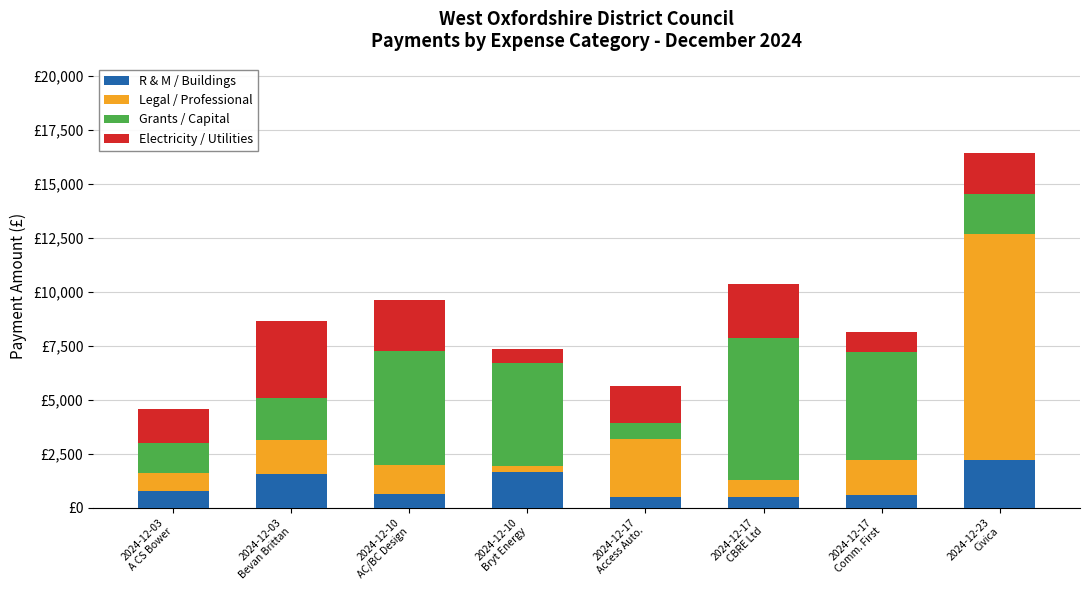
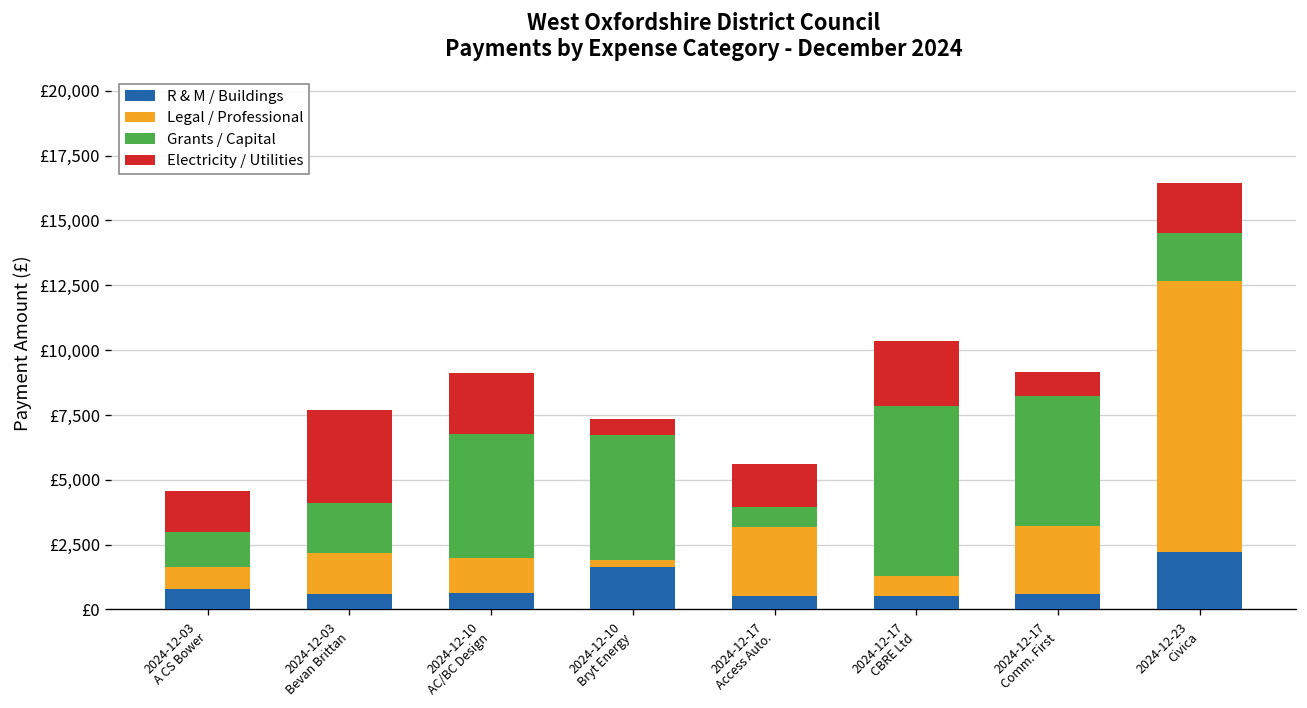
  {
    "R & M / Buildings": {
      "2024-12-03 A CS Bower": "£800",
-     "2024-12-03 Bevan Brittan": "£1,500",
+     "2024-12-03 Bevan Brittan": "£600",
      "2024-12-10 AC/BC Design": "£600",
      "2024-12-10 Bryt Energy": "£1,600",
      "2024-12-17 Access Auto.": "£500",
      "2024-12-17 CBRE Ltd": "£500",
      "2024-12-17 Comm. First": "£600",
      "2024-12-23 Civica": "£2,200"
    },
    "Legal / Professional": {
      "2024-12-03 A CS Bower": "£800",
      "2024-12-03 Bevan Brittan": "£1,600",
      "2024-12-10 AC/BC Design": "£1,300",
      "2024-12-10 Bryt Energy": "£300",
      "2024-12-17 Access Auto.": "£2,700",
      "2024-12-17 CBRE Ltd": "£800",
-     "2024-12-17 Comm. First": "£1,600",
+     "2024-12-17 Comm. First": "£2,600",
      "2024-12-23 Civica": "£10,500"
    },
    "Grants / Capital": {
      "2024-12-03 A CS Bower": "£1,400",
      "2024-12-03 Bevan Brittan": "£1,900",
-     "2024-12-10 AC/BC Design": "£5,300",
+     "2024-12-10 AC/BC Design": "£4,800",
      "2024-12-10 Bryt Energy": "£4,800",
      "2024-12-17 Access Auto.": "£800",
      "2024-12-17 CBRE Ltd": "£6,600",
      "2024-12-17 Comm. First": "£5,000",
      "2024-12-23 Civica": "£1,800"
    },
    "Electricity / Utilities": {
      "2024-12-03 A CS Bower": "£1,600",
      "2024-12-03 Bevan Brittan": "£3,600",
      "2024-12-10 AC/BC Design": "£2,300",
      "2024-12-10 Bryt Energy": "£600",
      "2024-12-17 Access Auto.": "£1,700",
      "2024-12-17 CBRE Ltd": "£2,500",
      "2024-12-17 Comm. First": "£900",
      "2024-12-23 Civica": "£1,900"
    }
  }
